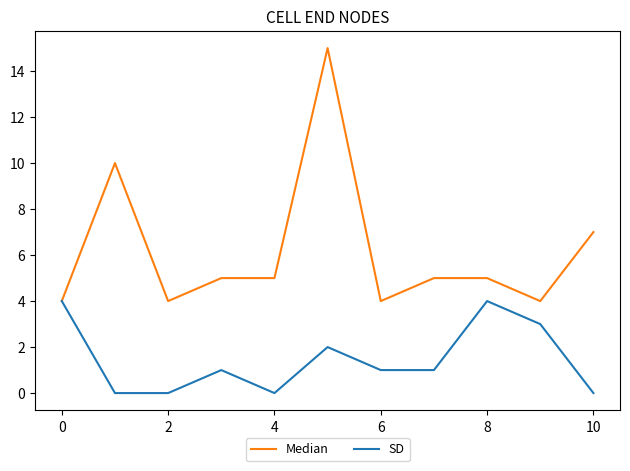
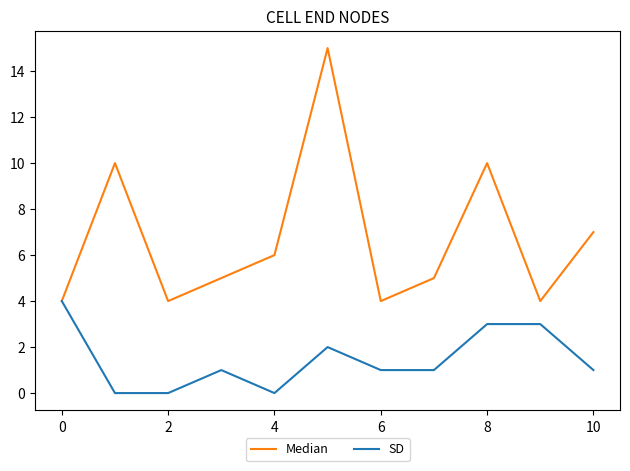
  {
    "Median": {
      "2": 4,
-     "4": 5,
+     "4": 6,
      "6": 4,
-     "8": 5,
+     "8": 10,
      "10": 7
    },
    "SD": {
      "2": 0,
      "4": 0,
      "6": 1,
-     "8": 4,
-     "10": 0
+     "8": 3,
+     "10": 1
    }
  }
